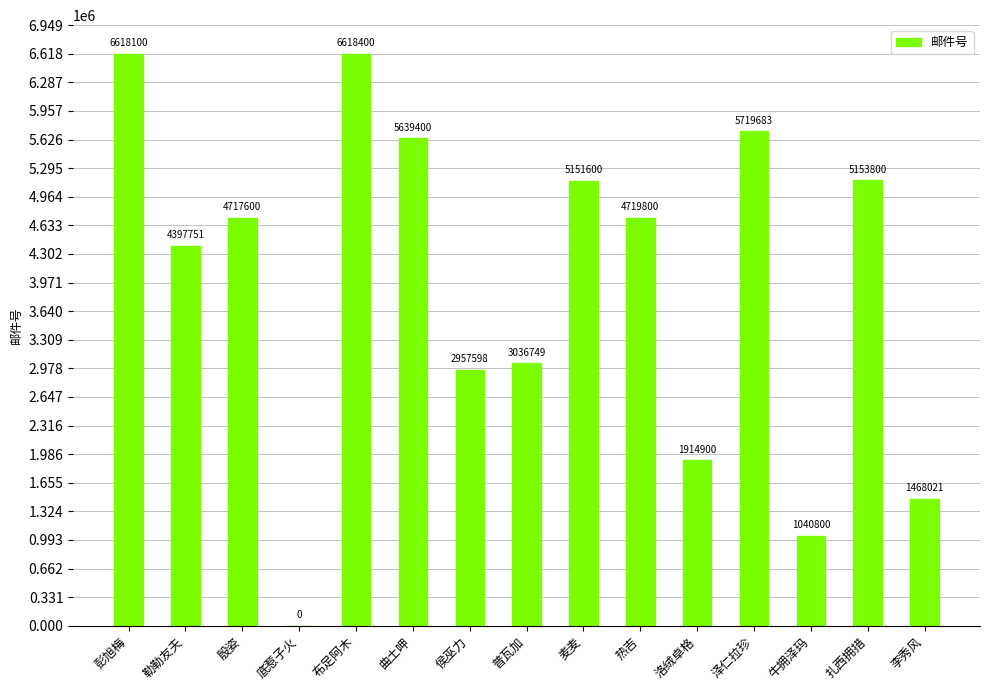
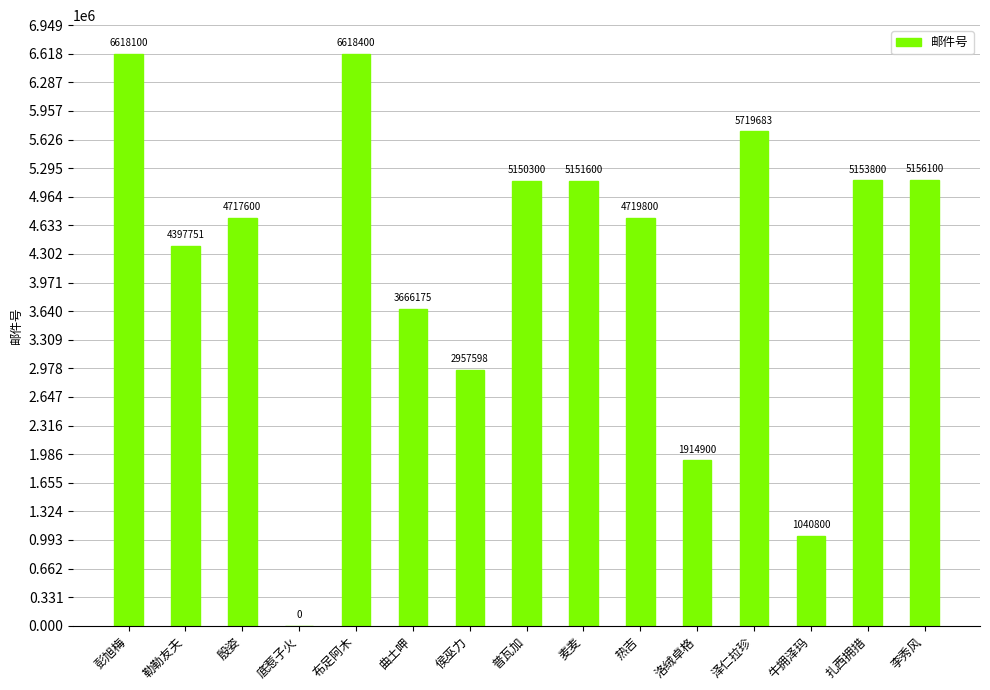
  {
    "彭旭梅": 6618100,
    "勒勒友夫": 4397751,
    "殷姿": 4717600,
    "底惹子火": 0,
    "布足阿木": 6618400,
-   "曲土呷": 5639400,
+   "曲土呷": 3666175,
    "侯巫力": 2957598,
-   "普瓦加": 3036749,
+   "普瓦加": 5150300,
    "麦麦": 5151600,
    "热吉": 4719800,
    "洛绒卓格": 1914900,
    "泽仁拉珍": 5719683,
    "牛拥泽玛": 1040800,
    "扎西拥措": 5153800,
-   "李秀风": 1468021
+   "李秀风": 5156100
  }
